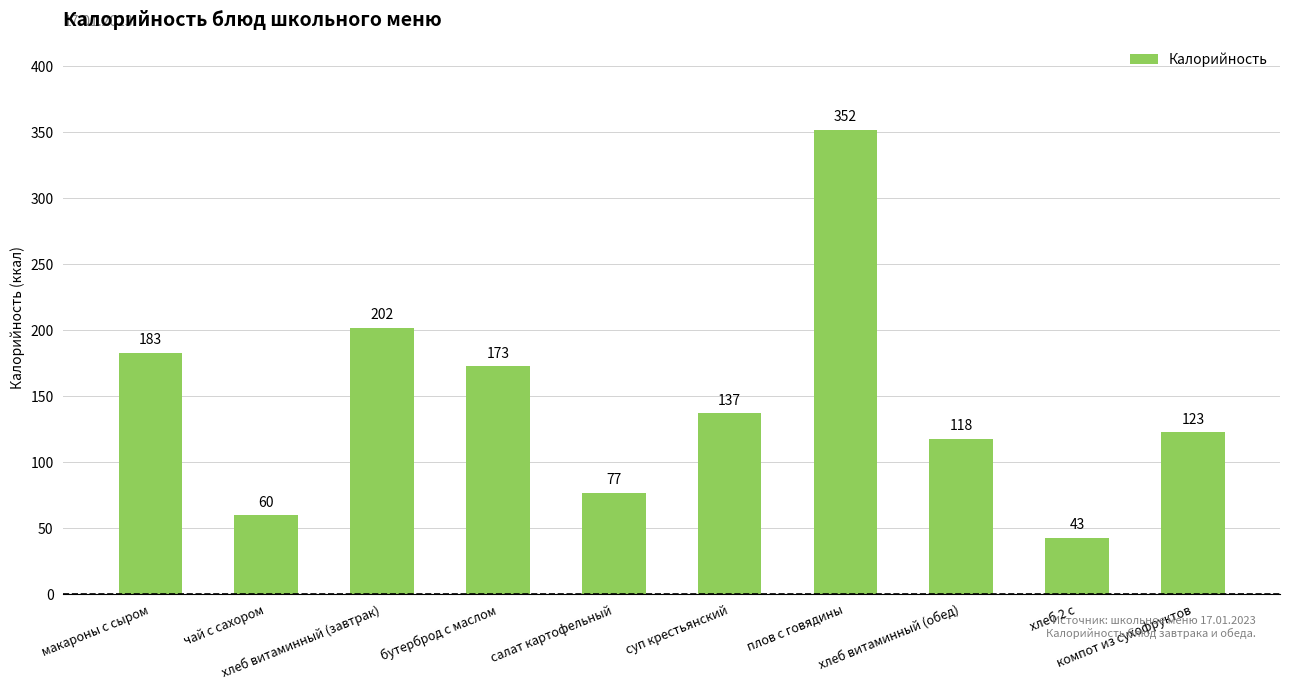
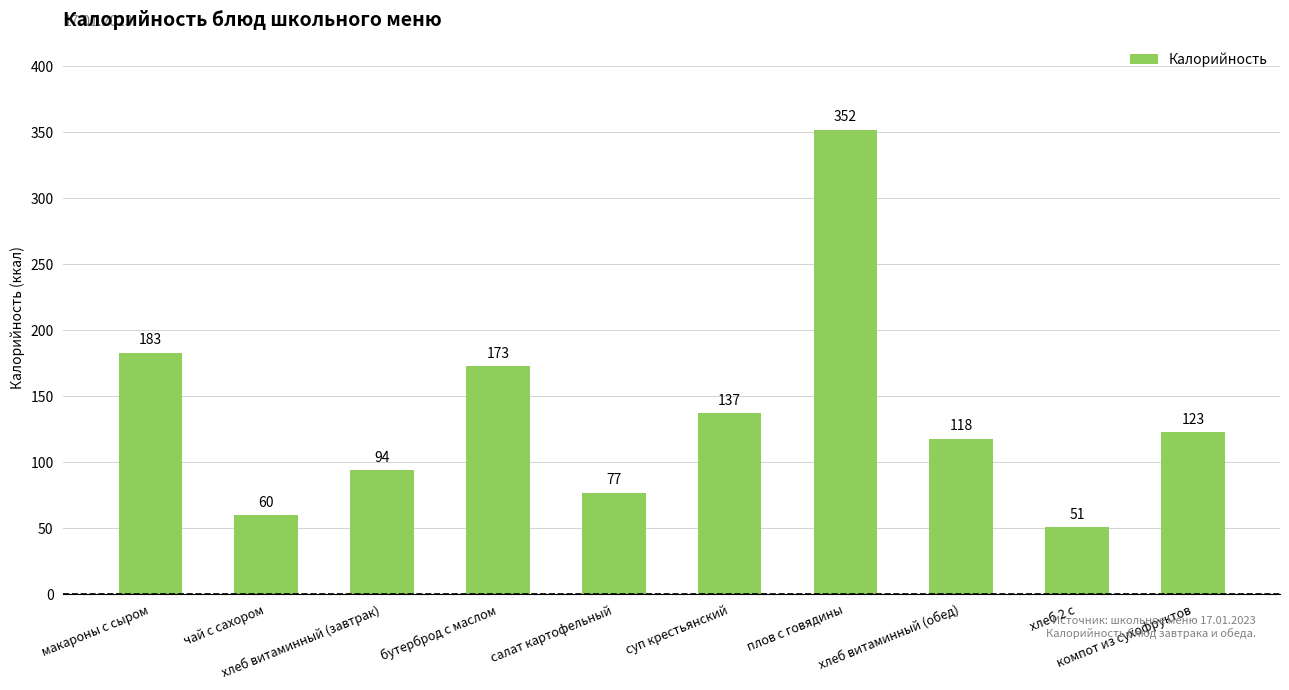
  {
    "макароны с сыром": 183,
    "чай с сахором": 60,
-   "хлеб витаминный (завтрак)": 202,
+   "хлеб витаминный (завтрак)": 94,
    "бутерброд с маслом": 173,
    "салат картофельный": 77,
    "суп крестьянский": 137,
    "плов с говядины": 352,
    "хлеб витаминный (обед)": 118,
-   "хлеб 2 с": 43,
+   "хлеб 2 с": 51,
    "компот из сухофруктов": 123
  }
